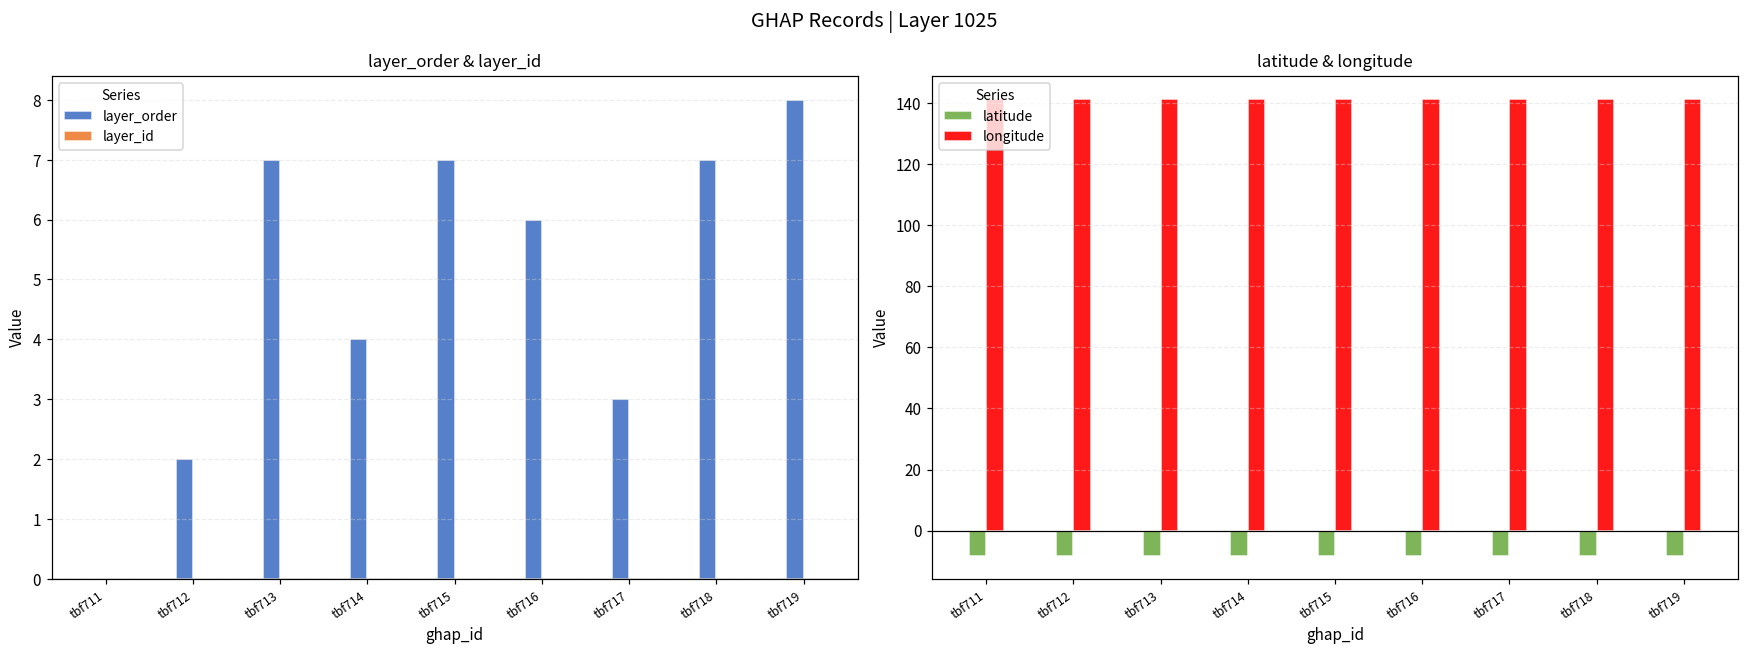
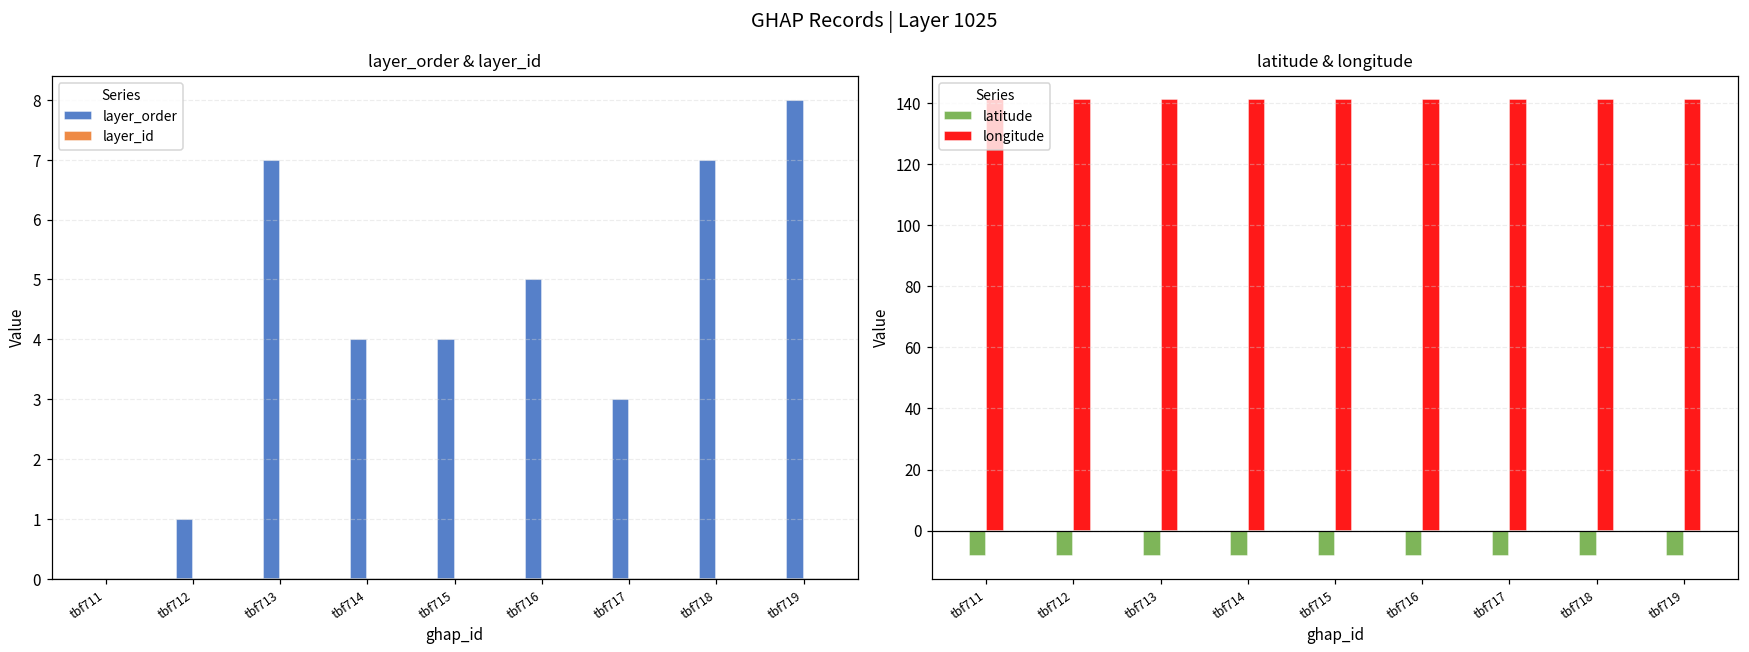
  {
    "layer_order & layer_id": {
      "layer_order": {
        "tbf711": 0,
-       "tbf712": 2,
+       "tbf712": 1,
        "tbf713": 7,
        "tbf714": 4,
-       "tbf715": 7,
-       "tbf716": 6,
+       "tbf715": 4,
+       "tbf716": 5,
        "tbf717": 3,
        "tbf718": 7,
        "tbf719": 8
      },
      "layer_id": {
        "tbf711": 0,
        "tbf712": 0,
        "tbf713": 0,
        "tbf714": 0,
        "tbf715": 0,
        "tbf716": 0,
        "tbf717": 0,
        "tbf718": 0,
        "tbf719": 0
      }
    },
    "latitude & longitude": {
      "latitude": {
        "tbf711": -8,
        "tbf712": -8,
        "tbf713": -8,
        "tbf714": -8,
        "tbf715": -8,
        "tbf716": -8,
        "tbf717": -8,
        "tbf718": -8,
        "tbf719": -8
      },
      "longitude": {
        "tbf712": 141,
        "tbf713": 141,
        "tbf714": 141,
        "tbf715": 141,
        "tbf716": 141,
        "tbf717": 141,
        "tbf718": 141,
        "tbf719": 141
      }
    }
  }
